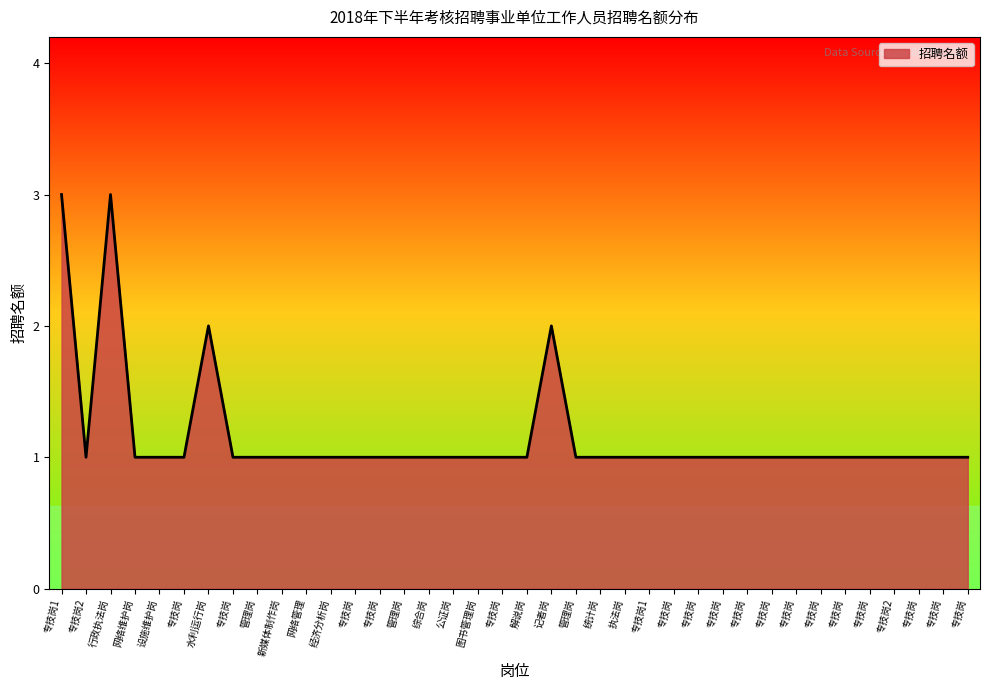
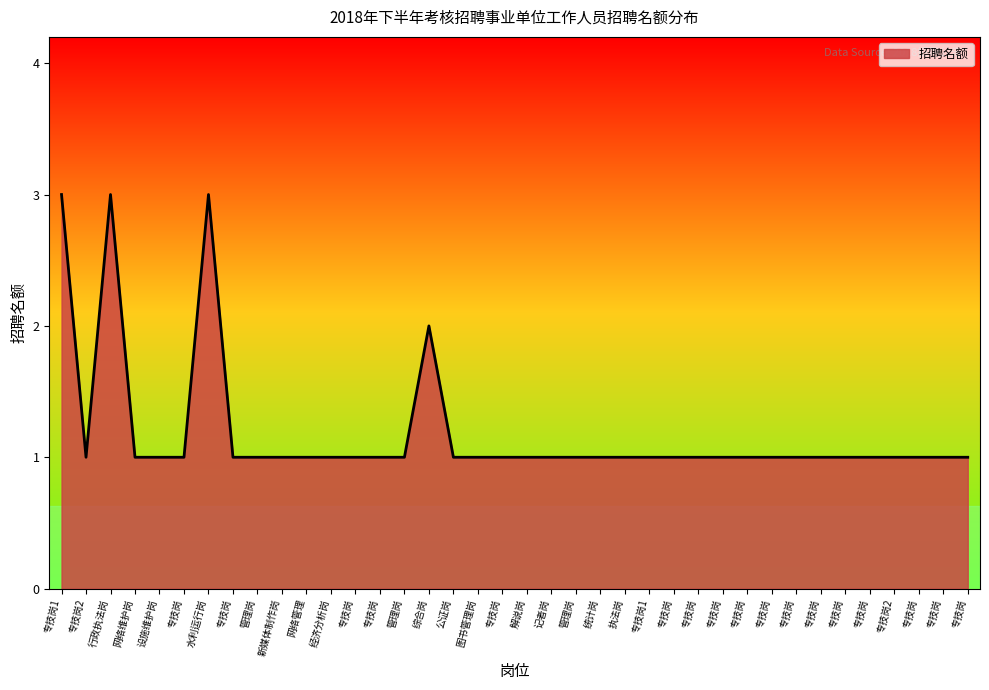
  {
    "行政执法岗": 3,
    "网络维护岗": 1,
    "设施维护岗": 1,
-   "水利运行岗": 2,
+   "水利运行岗": 3,
    "新媒体制作岗": 1,
    "网络管理": 1,
    "经济分析岗": 1,
-   "综合岗": 1,
+   "综合岗": 2,
    "公证岗": 1,
    "图书管理岗": 1,
    "解说岗": 1,
-   "记者岗": 2,
+   "记者岗": 1,
    "统计岗": 1,
    "执法岗": 1
  }
